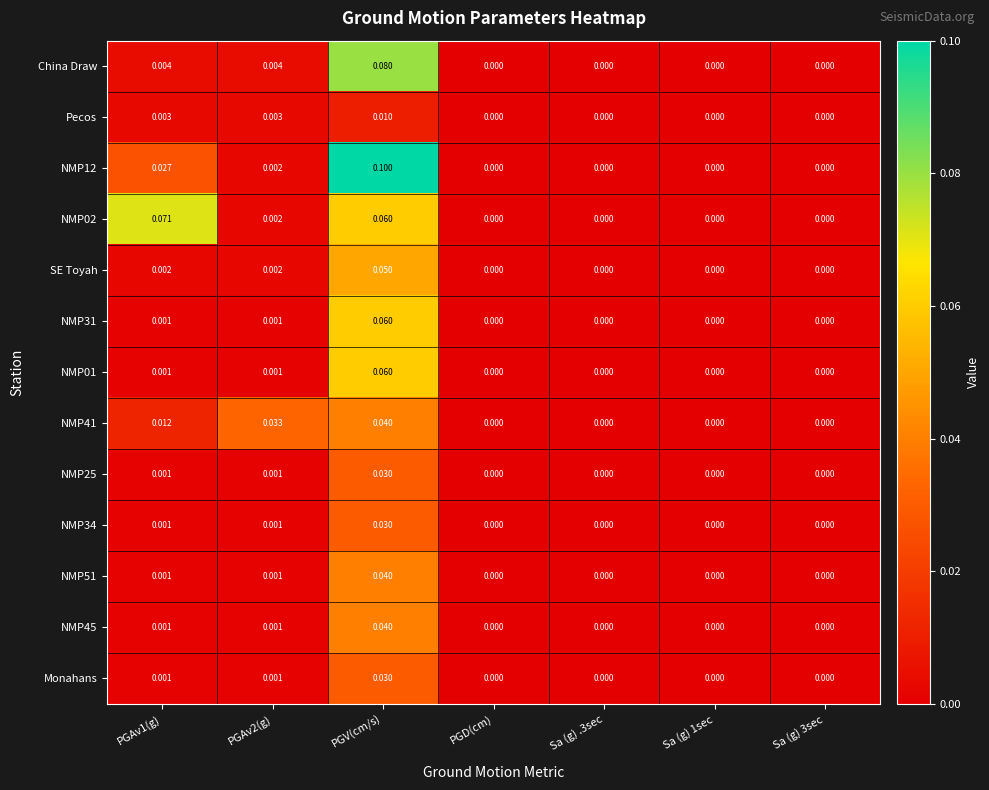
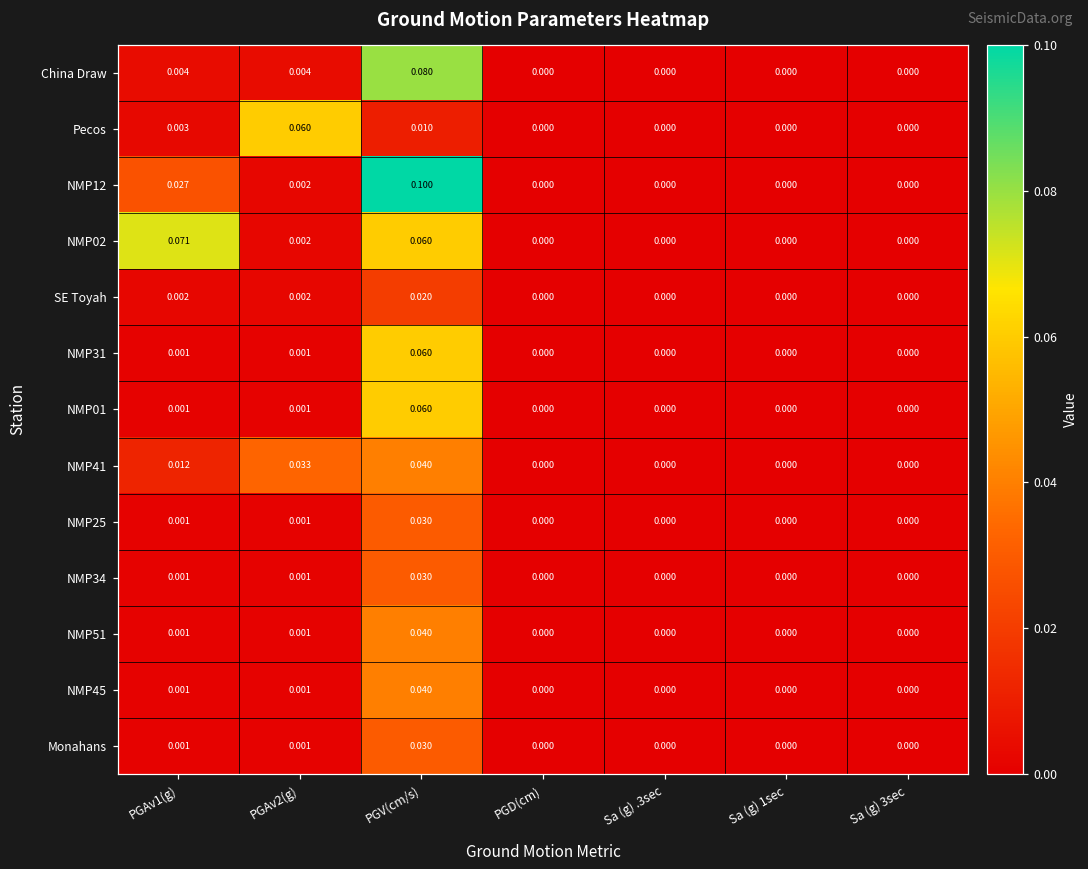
  {
    "China Draw": {
      "PGAv1(g)": 0.004,
      "PGAv2(g)": 0.004,
      "PGV(cm/s)": 0.080,
      "PGD(cm)": 0.000,
      "Sa (g) .3sec": 0.000,
      "Sa (g) 1sec": 0.000,
      "Sa (g) 3sec": 0.000
    },
    "Pecos": {
      "PGAv1(g)": 0.003,
-     "PGAv2(g)": 0.003,
+     "PGAv2(g)": 0.060,
      "PGV(cm/s)": 0.010,
      "PGD(cm)": 0.000,
      "Sa (g) .3sec": 0.000,
      "Sa (g) 1sec": 0.000,
      "Sa (g) 3sec": 0.000
    },
    "NMP12": {
      "PGAv1(g)": 0.027,
      "PGAv2(g)": 0.002,
      "PGV(cm/s)": 0.100,
      "PGD(cm)": 0.000,
      "Sa (g) .3sec": 0.000,
      "Sa (g) 1sec": 0.000,
      "Sa (g) 3sec": 0.000
    },
    "NMP02": {
      "PGAv1(g)": 0.071,
      "PGAv2(g)": 0.002,
      "PGV(cm/s)": 0.060,
      "PGD(cm)": 0.000,
      "Sa (g) .3sec": 0.000,
      "Sa (g) 1sec": 0.000,
      "Sa (g) 3sec": 0.000
    },
    "SE Toyah": {
      "PGAv1(g)": 0.002,
      "PGAv2(g)": 0.002,
-     "PGV(cm/s)": 0.050,
+     "PGV(cm/s)": 0.020,
      "PGD(cm)": 0.000,
      "Sa (g) .3sec": 0.000,
      "Sa (g) 1sec": 0.000,
      "Sa (g) 3sec": 0.000
    },
    "NMP31": {
      "PGAv1(g)": 0.001,
      "PGAv2(g)": 0.001,
      "PGV(cm/s)": 0.060,
      "PGD(cm)": 0.000,
      "Sa (g) .3sec": 0.000,
      "Sa (g) 1sec": 0.000,
      "Sa (g) 3sec": 0.000
    },
    "NMP01": {
      "PGAv1(g)": 0.001,
      "PGAv2(g)": 0.001,
      "PGV(cm/s)": 0.060,
      "PGD(cm)": 0.000,
      "Sa (g) .3sec": 0.000,
      "Sa (g) 1sec": 0.000,
      "Sa (g) 3sec": 0.000
    },
    "NMP41": {
      "PGAv1(g)": 0.012,
      "PGAv2(g)": 0.033,
      "PGV(cm/s)": 0.040,
      "PGD(cm)": 0.000,
      "Sa (g) .3sec": 0.000,
      "Sa (g) 1sec": 0.000,
      "Sa (g) 3sec": 0.000
    },
    "NMP25": {
      "PGAv1(g)": 0.001,
      "PGAv2(g)": 0.001,
      "PGV(cm/s)": 0.030,
      "PGD(cm)": 0.000,
      "Sa (g) .3sec": 0.000,
      "Sa (g) 1sec": 0.000,
      "Sa (g) 3sec": 0.000
    },
    "NMP34": {
      "PGAv1(g)": 0.001,
      "PGAv2(g)": 0.001,
      "PGV(cm/s)": 0.030,
      "PGD(cm)": 0.000,
      "Sa (g) .3sec": 0.000,
      "Sa (g) 1sec": 0.000,
      "Sa (g) 3sec": 0.000
    },
    "NMP51": {
      "PGAv1(g)": 0.001,
      "PGAv2(g)": 0.001,
      "PGV(cm/s)": 0.040,
      "PGD(cm)": 0.000,
      "Sa (g) .3sec": 0.000,
      "Sa (g) 1sec": 0.000,
      "Sa (g) 3sec": 0.000
    },
    "NMP45": {
      "PGAv1(g)": 0.001,
      "PGAv2(g)": 0.001,
      "PGV(cm/s)": 0.040,
      "PGD(cm)": 0.000,
      "Sa (g) .3sec": 0.000,
      "Sa (g) 1sec": 0.000,
      "Sa (g) 3sec": 0.000
    },
    "Monahans": {
      "PGAv1(g)": 0.001,
      "PGAv2(g)": 0.001,
      "PGV(cm/s)": 0.030,
      "PGD(cm)": 0.000,
      "Sa (g) .3sec": 0.000,
      "Sa (g) 1sec": 0.000,
      "Sa (g) 3sec": 0.000
    }
  }
